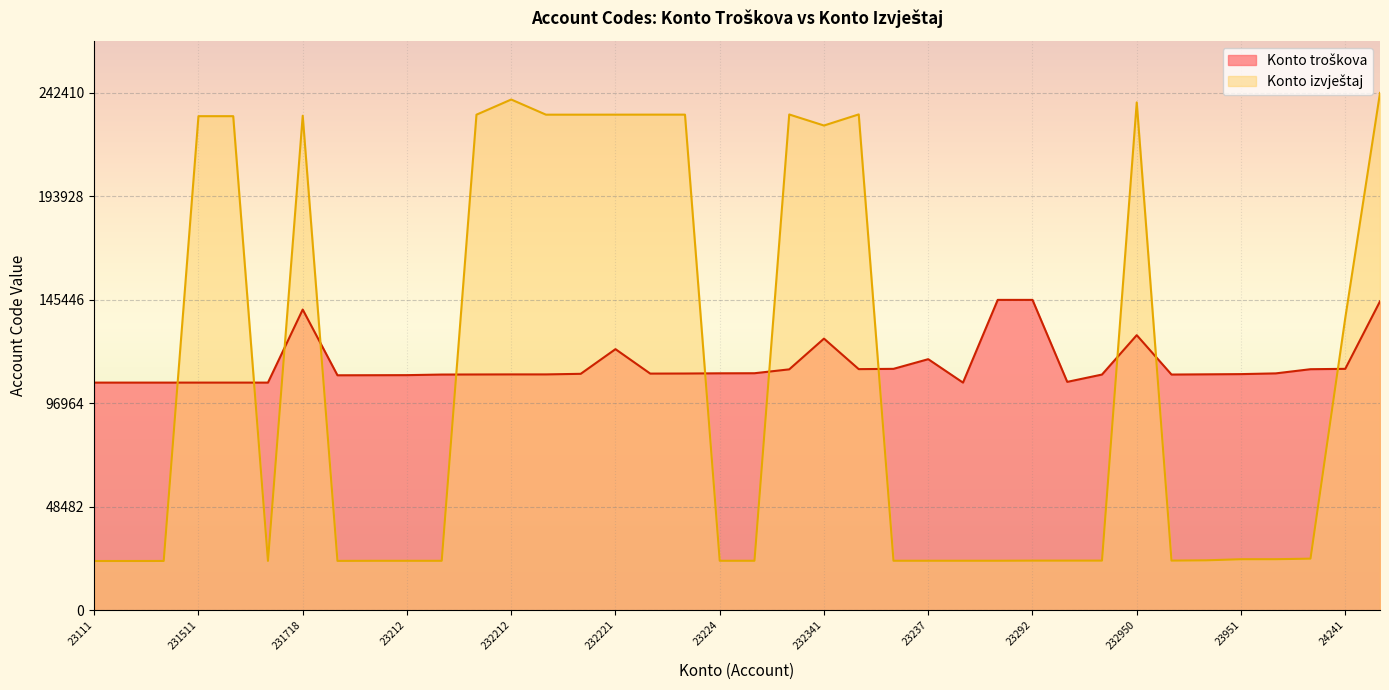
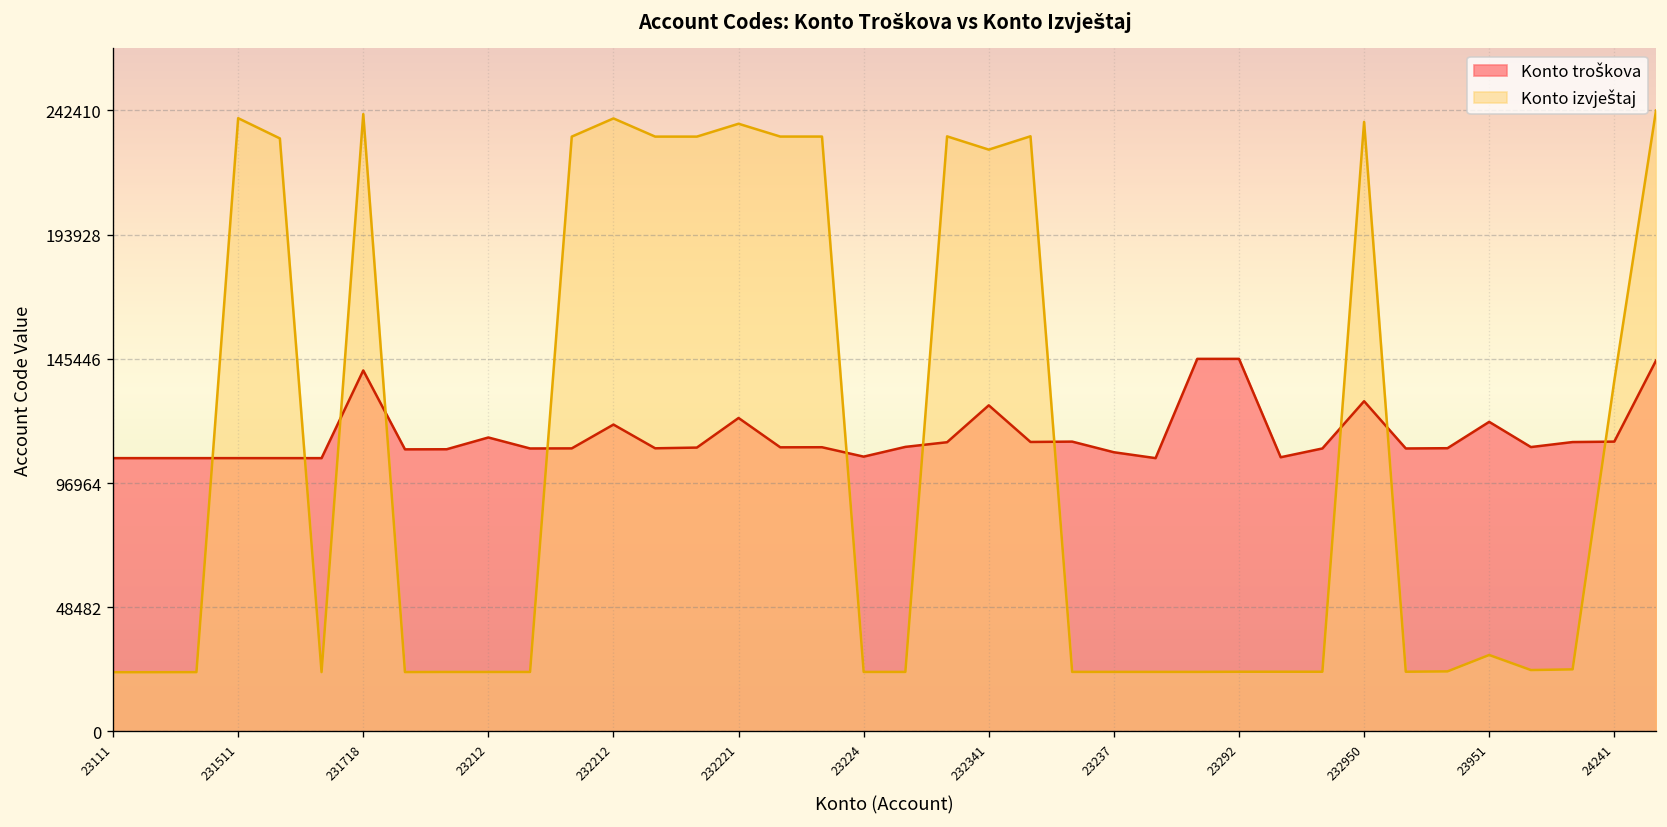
  {
    "Konto troškova": {
      "23111": 107000,
      "231511": 107000,
      "231718": 141000,
-     "23212": 110000,
-     "232212": 111000,
+     "23212": 115000,
+     "232212": 120000,
      "232221": 122000,
-     "23224": 111000,
+     "23224": 107000,
      "232341": 127000,
-     "23237": 118000,
+     "23237": 109000,
      "23292": 145000,
      "232950": 129000,
-     "23951": 111000,
+     "23951": 121000,
      "24241": 113000
    },
    "Konto izvještaj": {
      "23111": 23000,
-     "231511": 232000,
-     "231718": 232000,
+     "231511": 239000,
+     "231718": 241000,
      "23212": 23000,
      "232212": 239000,
-     "232221": 232000,
+     "232221": 237000,
      "23224": 23000,
      "232341": 227000,
      "23237": 23000,
      "23292": 23000,
      "232950": 238000,
-     "23951": 24000,
+     "23951": 30000,
      "24241": 137000
    }
  }
